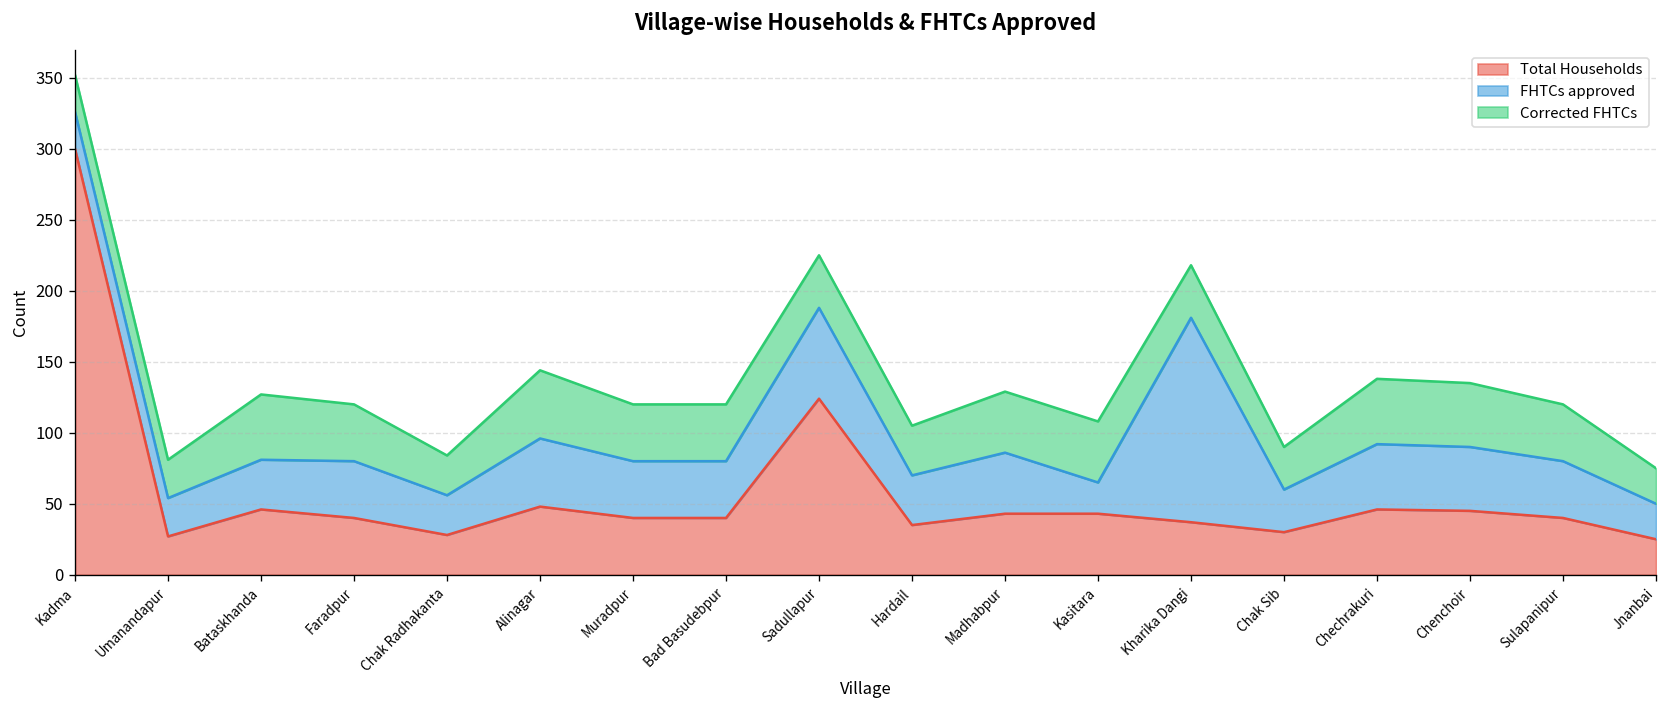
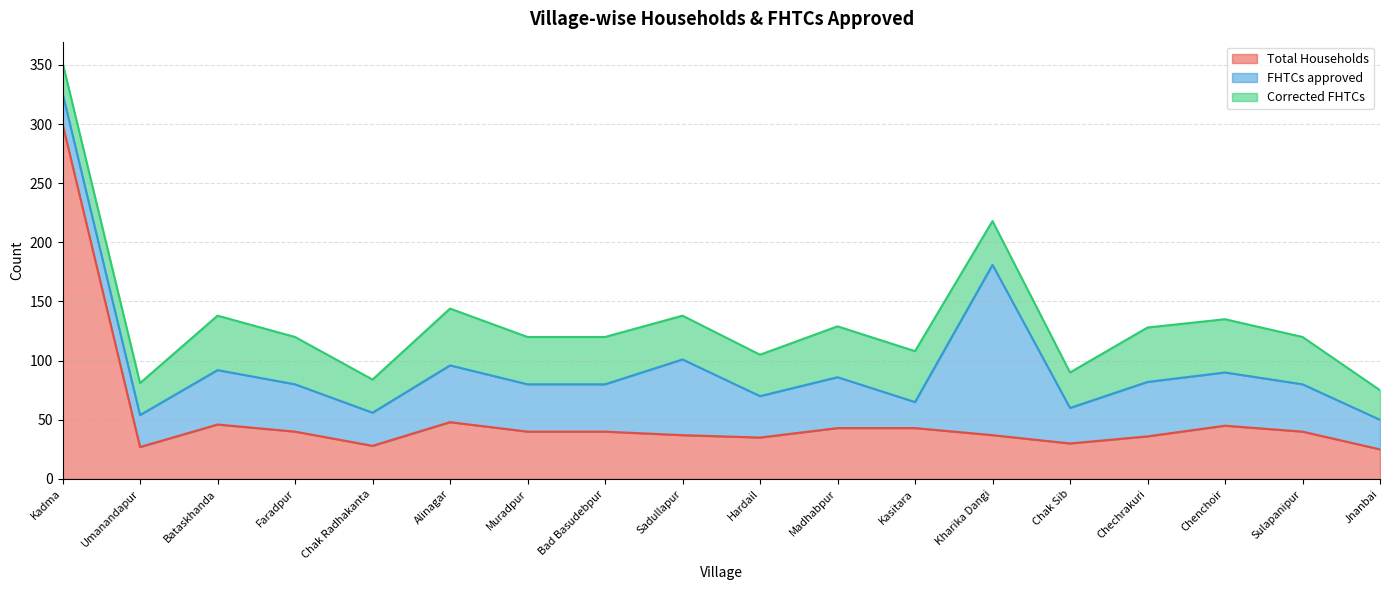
  {
    "Total Households": {
      "Kadma": 300,
      "Umanandapur": 27,
      "Bataskhanda": 46,
      "Faradpur": 40,
      "Chak Radhakanta": 28,
      "Alinagar": 48,
      "Muradpur": 40,
      "Bad Basudebpur": 40,
-     "Sadullapur": 124,
+     "Sadullapur": 37,
      "Hardail": 35,
      "Madhabpur": 43,
      "Kasitara": 43,
      "Kharika Dangi": 37,
      "Chak Sib": 30,
-     "Chechrakuri": 46,
+     "Chechrakuri": 36,
      "Chenchoir": 45,
      "Sulapanipur": 40,
      "Jnanbai": 25
    },
    "FHTCs approved": {
      "Kadma": 26,
      "Umanandapur": 27,
-     "Bataskhanda": 35,
+     "Bataskhanda": 46,
      "Faradpur": 40,
      "Chak Radhakanta": 28,
      "Alinagar": 48,
      "Muradpur": 40,
      "Bad Basudebpur": 40,
      "Sadullapur": 64,
      "Hardail": 35,
      "Madhabpur": 43,
      "Kasitara": 22,
      "Kharika Dangi": 144,
      "Chak Sib": 30,
      "Chechrakuri": 46,
      "Chenchoir": 45,
      "Sulapanipur": 40,
      "Jnanbai": 25
    },
    "Corrected FHTCs": {
      "Kadma": 26,
      "Umanandapur": 27,
      "Bataskhanda": 46,
      "Faradpur": 40,
      "Chak Radhakanta": 28,
      "Alinagar": 48,
      "Muradpur": 40,
      "Bad Basudebpur": 40,
      "Sadullapur": 37,
      "Hardail": 35,
      "Madhabpur": 43,
      "Kasitara": 43,
      "Kharika Dangi": 37,
      "Chak Sib": 30,
      "Chechrakuri": 46,
      "Chenchoir": 45,
      "Sulapanipur": 40,
      "Jnanbai": 25
    }
  }
